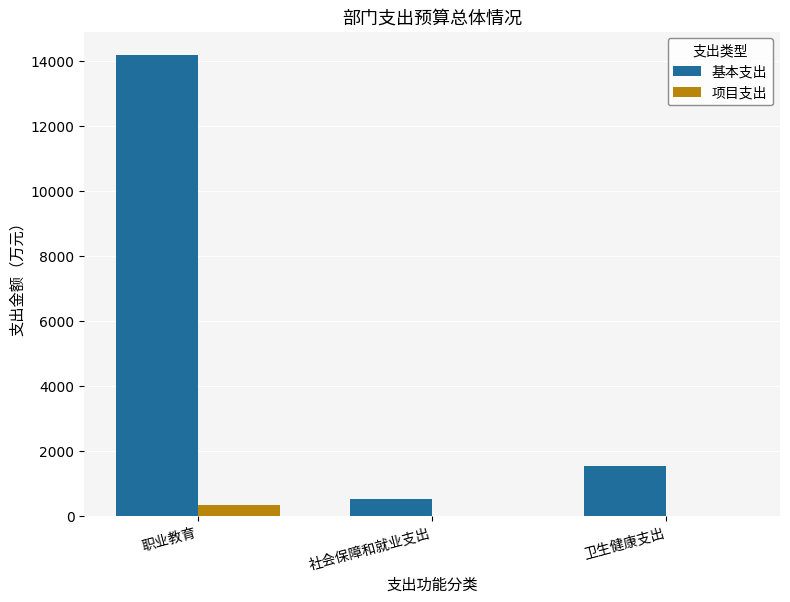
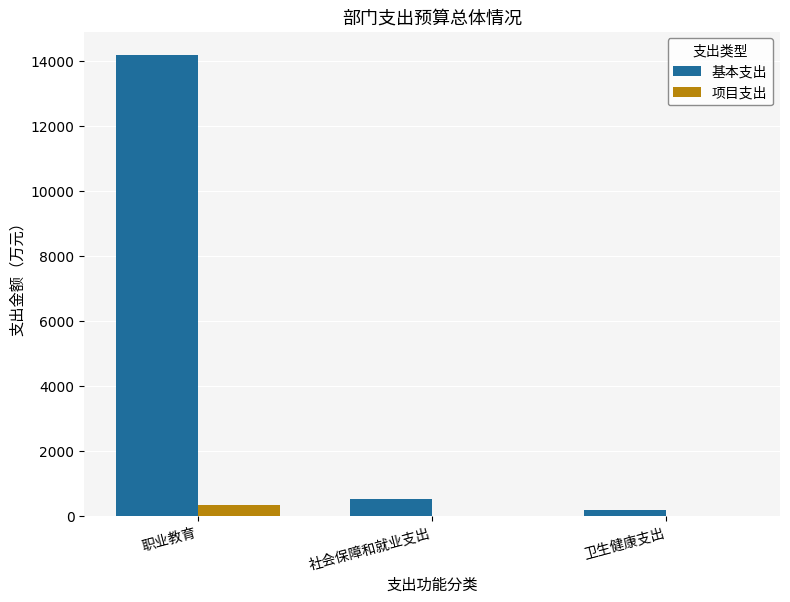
  {
    "基本支出": {
      "职业教育": 14200,
      "社会保障和就业支出": 500,
-     "卫生健康支出": 1500
+     "卫生健康支出": 200
    },
    "项目支出": {
      "职业教育": 300,
      "社会保障和就业支出": 0,
      "卫生健康支出": 0
    }
  }
